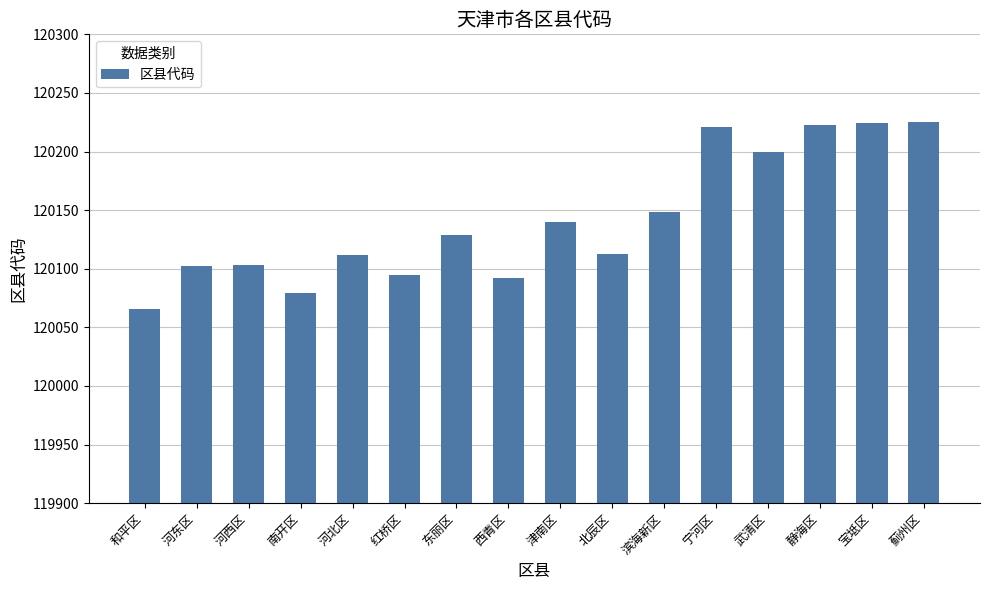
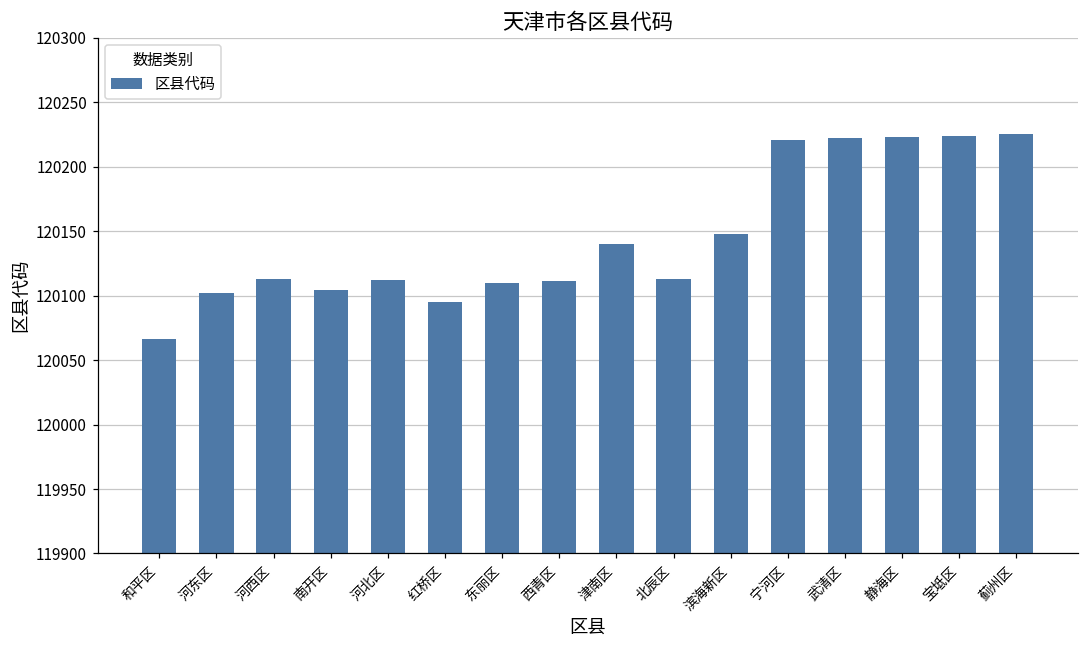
  {
    "和平区": 120066,
    "河东区": 120102,
-   "河西区": 120103,
-   "南开区": 120079,
+   "河西区": 120113,
+   "南开区": 120104,
    "河北区": 120112,
    "红桥区": 120095,
-   "东丽区": 120129,
-   "西青区": 120092,
+   "东丽区": 120110,
+   "西青区": 120111,
    "津南区": 120140,
    "北辰区": 120113,
    "滨海新区": 120148,
    "宁河区": 120221,
-   "武清区": 120200,
+   "武清区": 120222,
    "静海区": 120223,
    "宝坻区": 120224,
    "蓟州区": 120225
  }
